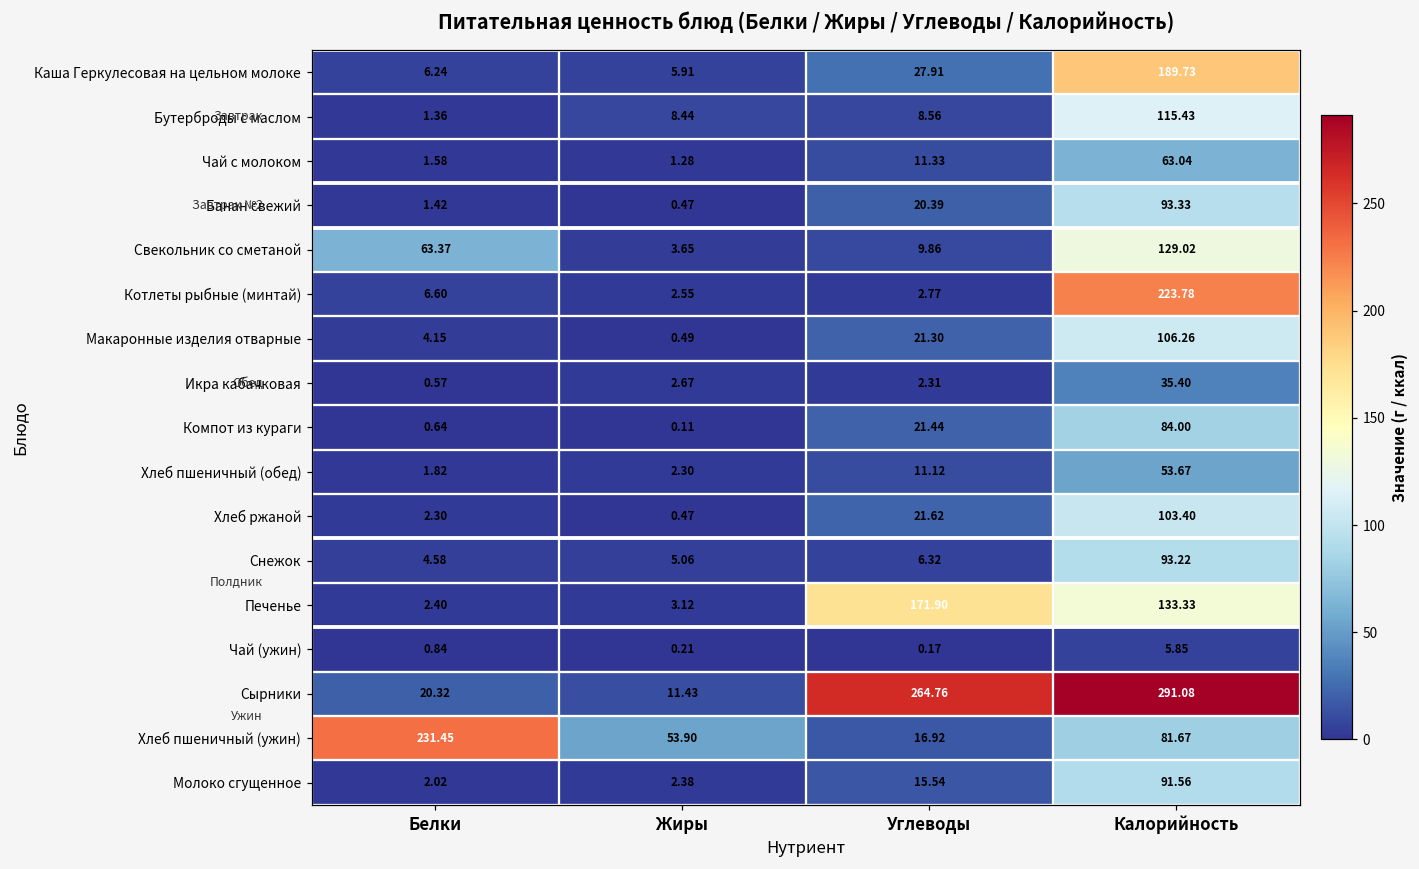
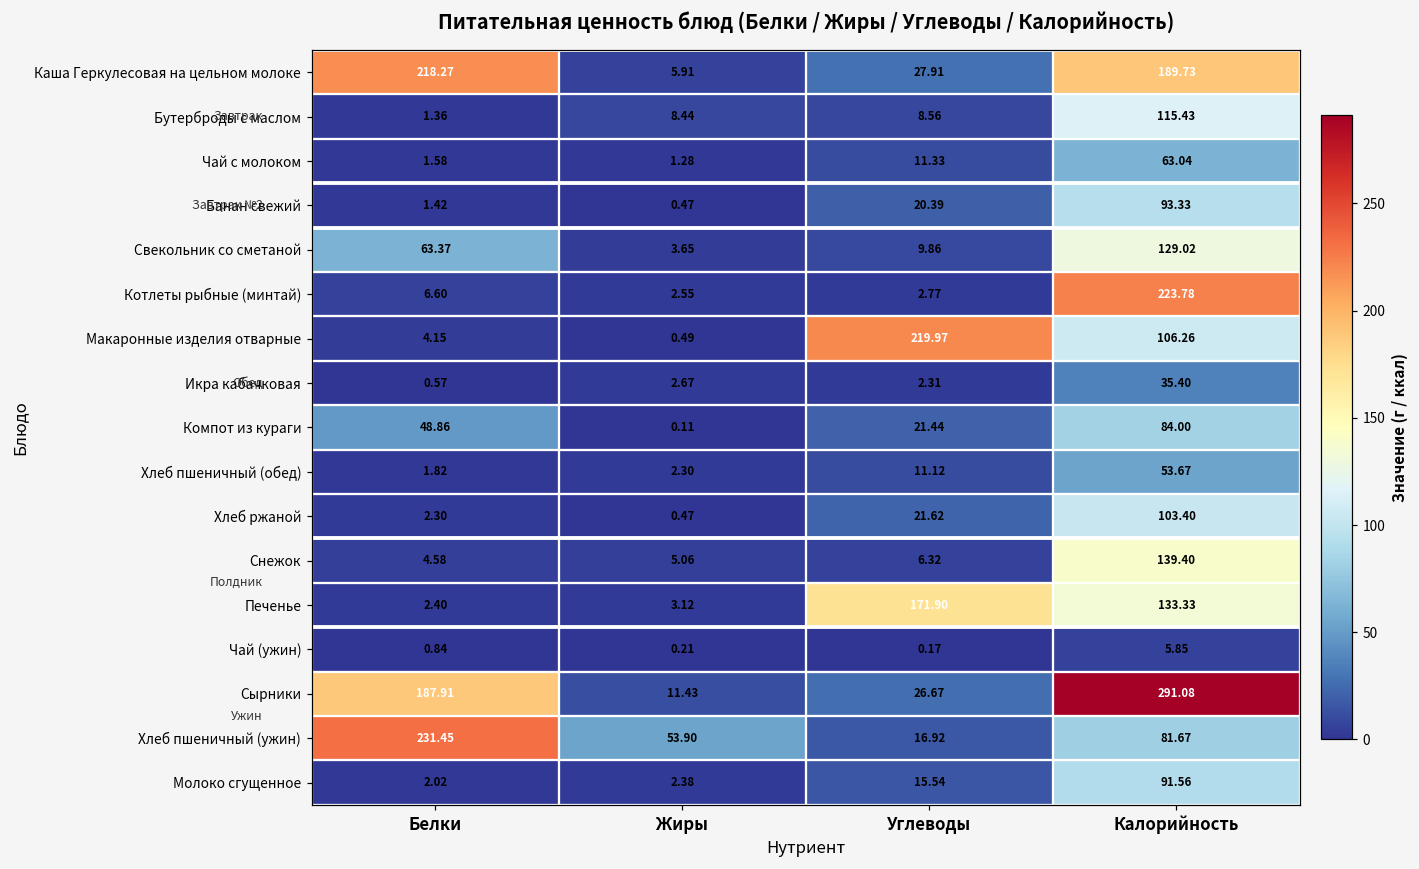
  {
    "Каша Геркулесовая на цельном молоке": {
-     "Белки": 6.24,
+     "Белки": 218.27,
      "Жиры": 5.91,
      "Углеводы": 27.91,
      "Калорийность": 189.73
    },
    "Бутерброды с маслом": {
      "Белки": 1.36,
      "Жиры": 8.44,
      "Углеводы": 8.56,
      "Калорийность": 115.43
    },
    "Чай с молоком": {
      "Белки": 1.58,
      "Жиры": 1.28,
      "Углеводы": 11.33,
      "Калорийность": 63.04
    },
    "Банан свежий": {
      "Белки": 1.42,
      "Жиры": 0.47,
      "Углеводы": 20.39,
      "Калорийность": 93.33
    },
    "Свекольник со сметаной": {
      "Белки": 63.37,
      "Жиры": 3.65,
      "Углеводы": 9.86,
      "Калорийность": 129.02
    },
    "Котлеты рыбные (минтай)": {
      "Белки": 6.60,
      "Жиры": 2.55,
      "Углеводы": 2.77,
      "Калорийность": 223.78
    },
    "Макаронные изделия отварные": {
      "Белки": 4.15,
      "Жиры": 0.49,
-     "Углеводы": 21.30,
+     "Углеводы": 219.97,
      "Калорийность": 106.26
    },
    "Икра кабачковая": {
      "Белки": 0.57,
      "Жиры": 2.67,
      "Углеводы": 2.31,
      "Калорийность": 35.40
    },
    "Компот из кураги": {
-     "Белки": 0.64,
+     "Белки": 48.86,
      "Жиры": 0.11,
      "Углеводы": 21.44,
      "Калорийность": 84.00
    },
    "Хлеб пшеничный (обед)": {
      "Белки": 1.82,
      "Жиры": 2.30,
      "Углеводы": 11.12,
      "Калорийность": 53.67
    },
    "Хлеб ржаной": {
      "Белки": 2.30,
      "Жиры": 0.47,
      "Углеводы": 21.62,
      "Калорийность": 103.40
    },
    "Снежок": {
      "Белки": 4.58,
      "Жиры": 5.06,
      "Углеводы": 6.32,
-     "Калорийность": 93.22
+     "Калорийность": 139.40
    },
    "Печенье": {
      "Белки": 2.40,
      "Жиры": 3.12,
      "Углеводы": 171.90,
      "Калорийность": 133.33
    },
    "Чай (ужин)": {
      "Белки": 0.84,
      "Жиры": 0.21,
      "Углеводы": 0.17,
      "Калорийность": 5.85
    },
    "Сырники": {
-     "Белки": 20.32,
+     "Белки": 187.91,
      "Жиры": 11.43,
-     "Углеводы": 264.76,
+     "Углеводы": 26.67,
      "Калорийность": 291.08
    },
    "Хлеб пшеничный (ужин)": {
      "Белки": 231.45,
      "Жиры": 53.90,
      "Углеводы": 16.92,
      "Калорийность": 81.67
    },
    "Молоко сгущенное": {
      "Белки": 2.02,
      "Жиры": 2.38,
      "Углеводы": 15.54,
      "Калорийность": 91.56
    }
  }
